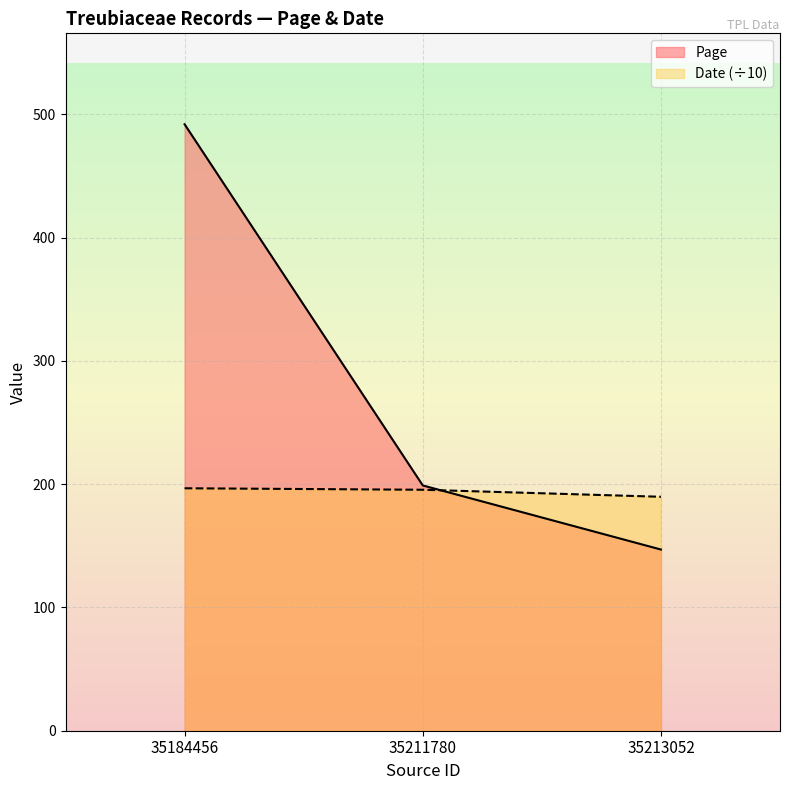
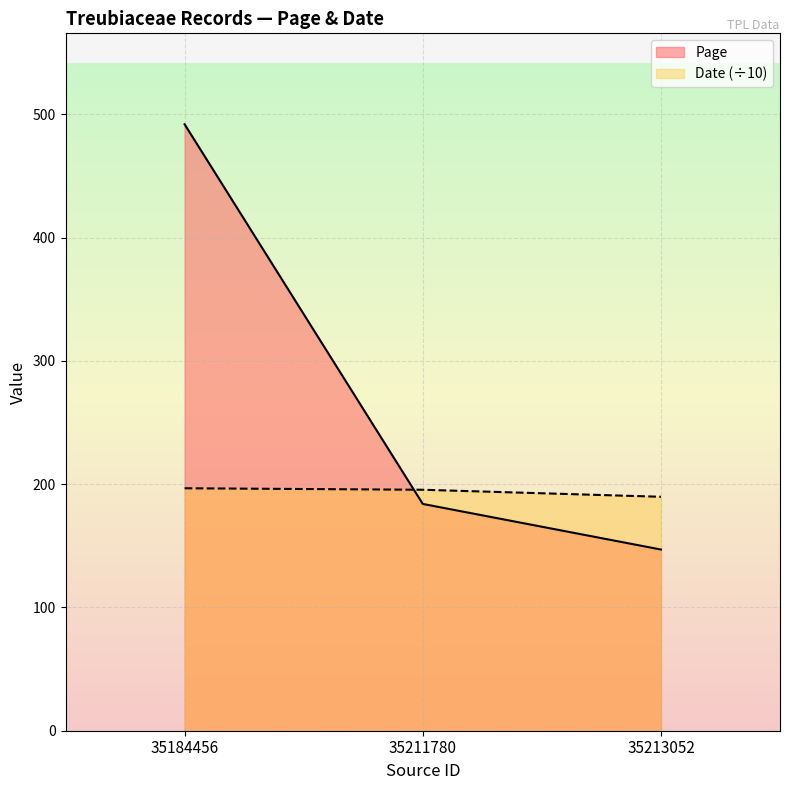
  {
    "Page": {
      "35184456": 492,
-     "35211780": 199,
+     "35211780": 184,
      "35213052": 147
    },
    "Date (÷10)": {
      "35184456": 197,
      "35211780": 196,
      "35213052": 190
    }
  }
